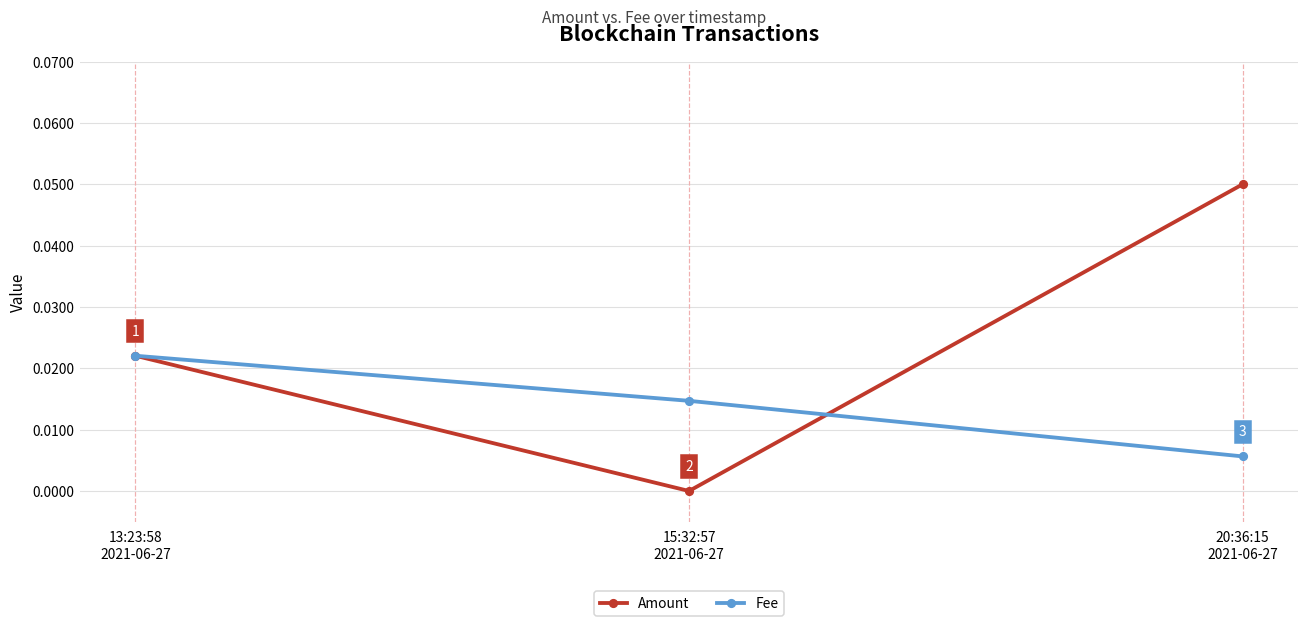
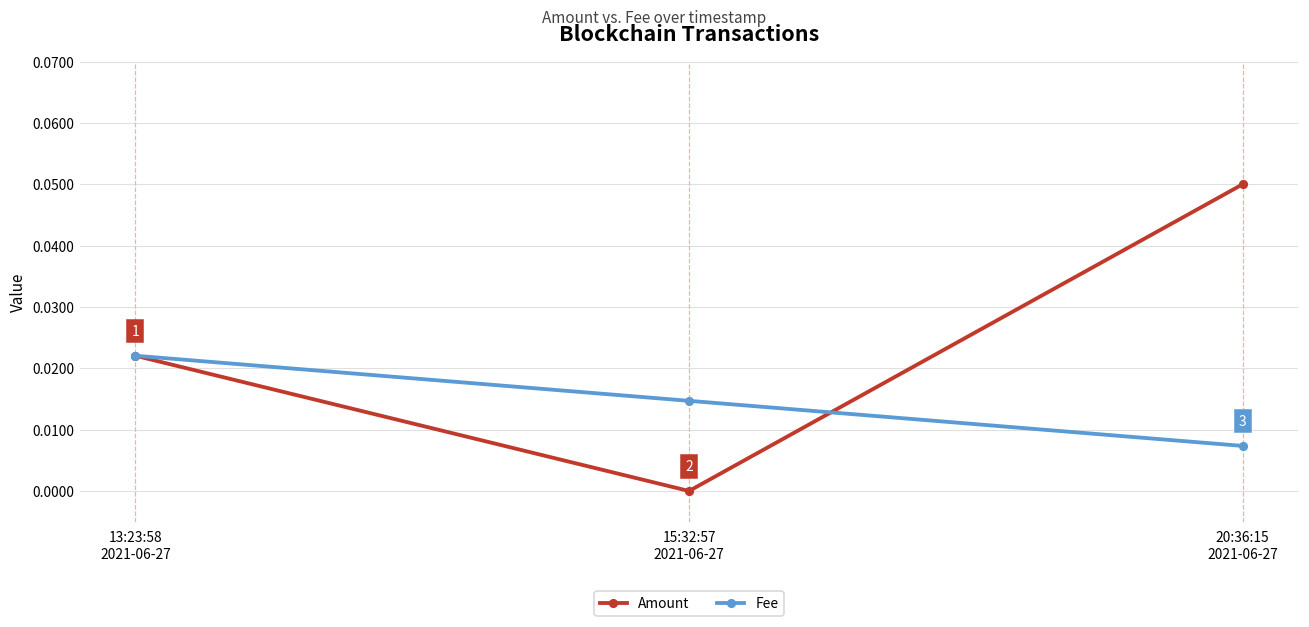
  {
    "Amount": {
      "20:36:15 2021-06-27": 0.050
    },
    "Fee": {
      "15:32:57 2021-06-27": 0.015,
-     "20:36:15 2021-06-27": 0.006
+     "20:36:15 2021-06-27": 0.007
    }
  }
